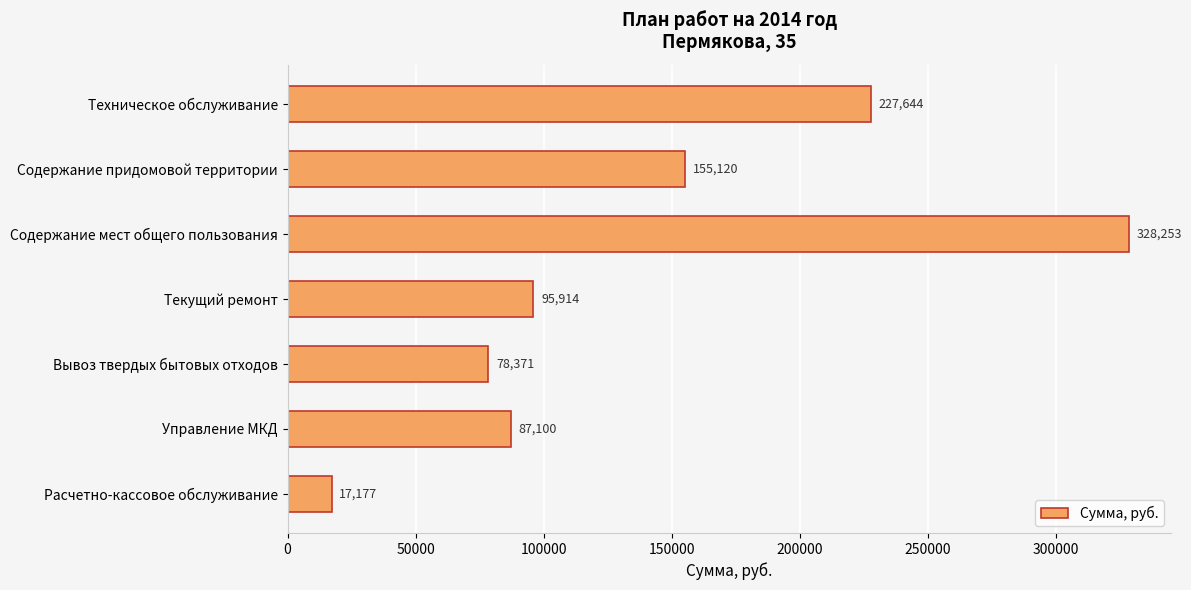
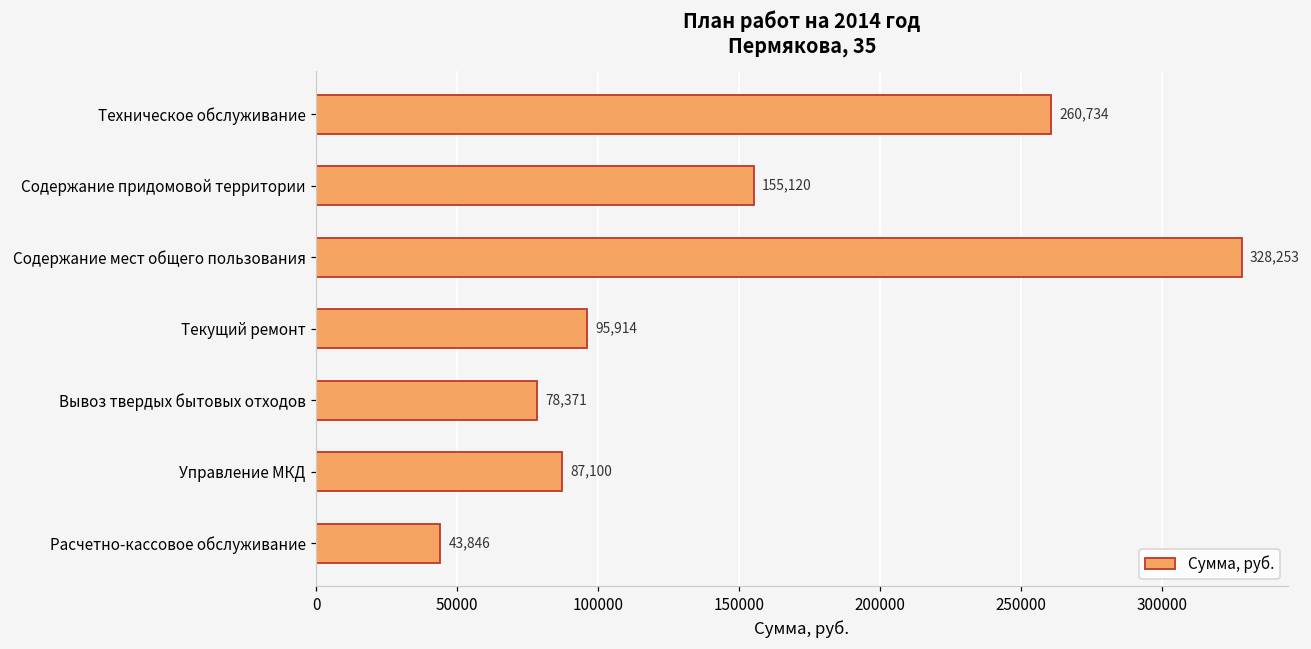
  {
-   "Техническое обслуживание": "227,644",
+   "Техническое обслуживание": "260,734",
    "Содержание придомовой территории": "155,120",
    "Содержание мест общего пользования": "328,253",
    "Текущий ремонт": "95,914",
    "Вывоз твердых бытовых отходов": "78,371",
    "Управление МКД": "87,100",
-   "Расчетно-кассовое обслуживание": "17,177"
+   "Расчетно-кассовое обслуживание": "43,846"
  }
